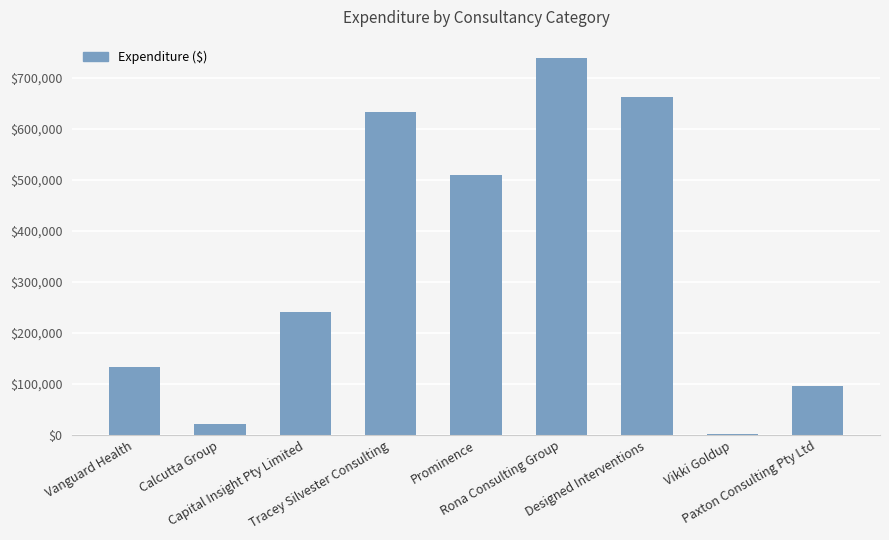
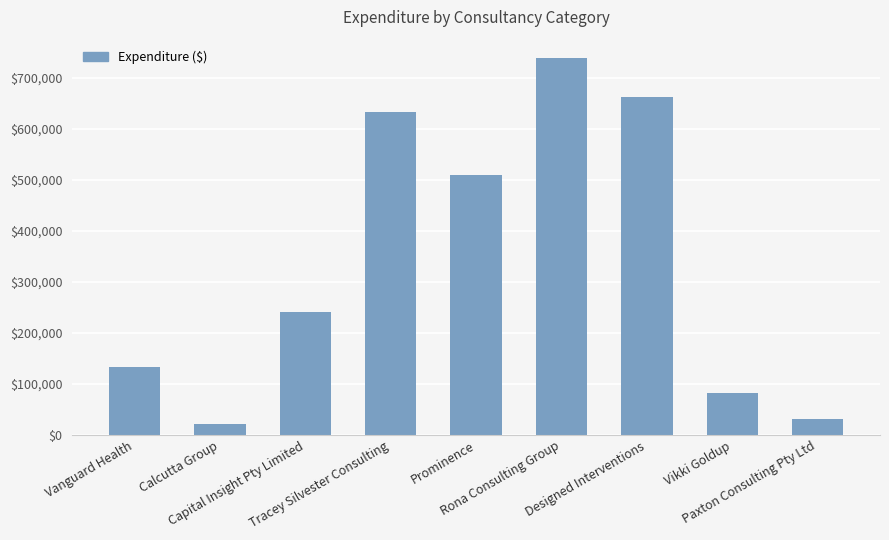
  {
    "Vanguard Health": "$130,000",
    "Calcutta Group": "$20,000",
    "Capital Insight Pty Limited": "$240,000",
    "Tracey Silvester Consulting": "$630,000",
    "Prominence": "$510,000",
    "Rona Consulting Group": "$740,000",
    "Designed Interventions": "$660,000",
-   "Vikki Goldup": "$0",
-   "Paxton Consulting Pty Ltd": "$100,000"
+   "Vikki Goldup": "$80,000",
+   "Paxton Consulting Pty Ltd": "$30,000"
  }
